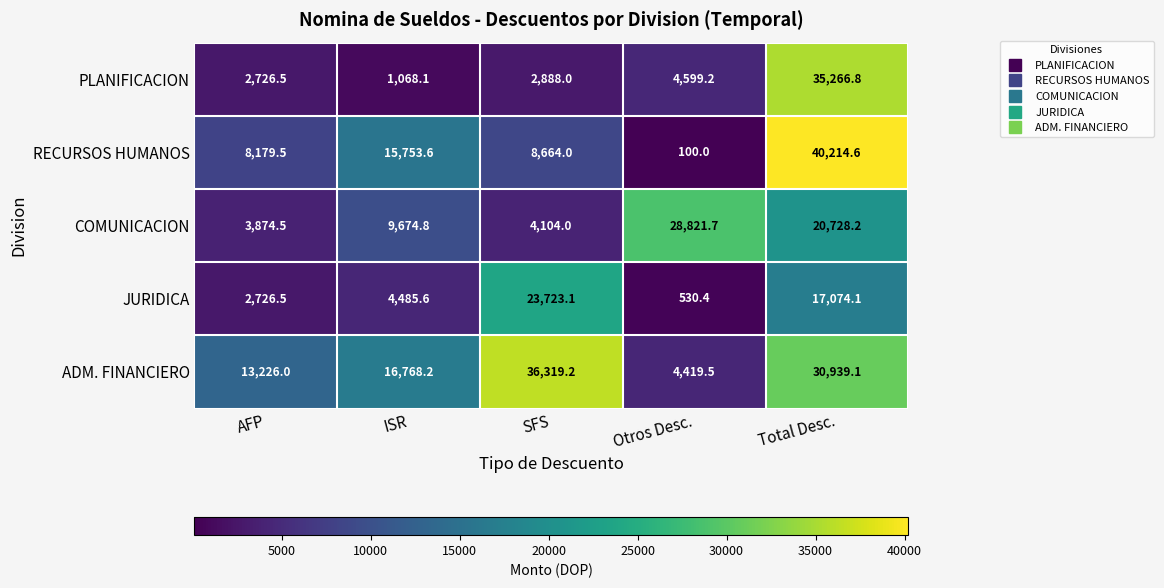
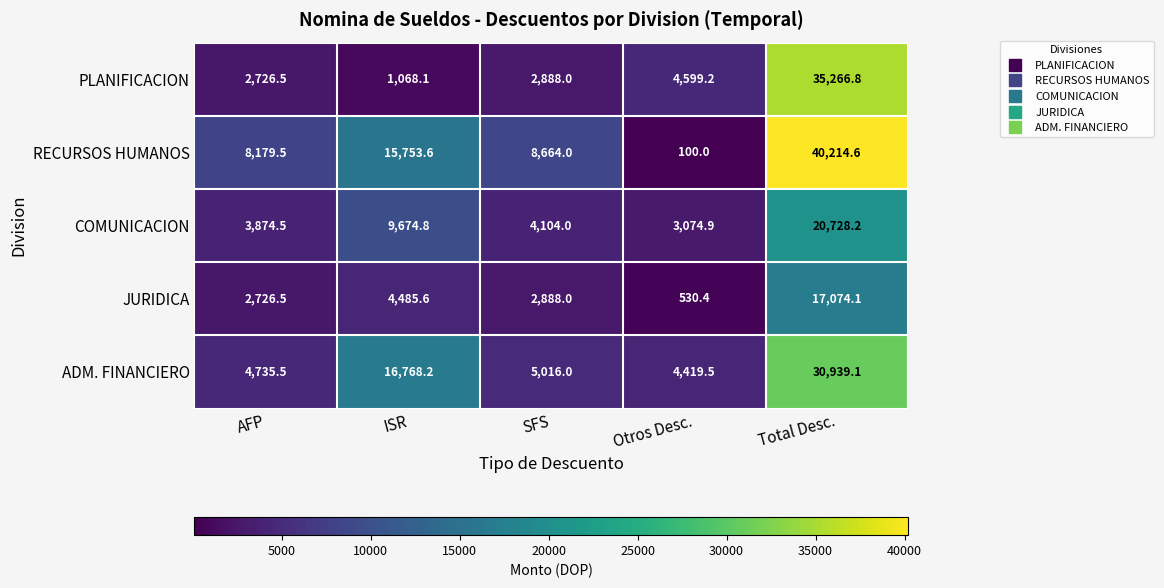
  {
    "PLANIFICACION": {
      "AFP": "2,726.5",
      "ISR": "1,068.1",
      "SFS": "2,888.0",
      "Otros Desc.": "4,599.2",
      "Total Desc.": "35,266.8"
    },
    "RECURSOS HUMANOS": {
      "AFP": "8,179.5",
      "ISR": "15,753.6",
      "SFS": "8,664.0",
      "Otros Desc.": "100.0",
      "Total Desc.": "40,214.6"
    },
    "COMUNICACION": {
      "AFP": "3,874.5",
      "ISR": "9,674.8",
      "SFS": "4,104.0",
-     "Otros Desc.": "28,821.7",
+     "Otros Desc.": "3,074.9",
      "Total Desc.": "20,728.2"
    },
    "JURIDICA": {
      "AFP": "2,726.5",
      "ISR": "4,485.6",
-     "SFS": "23,723.1",
+     "SFS": "2,888.0",
      "Otros Desc.": "530.4",
      "Total Desc.": "17,074.1"
    },
    "ADM. FINANCIERO": {
-     "AFP": "13,226.0",
+     "AFP": "4,735.5",
      "ISR": "16,768.2",
-     "SFS": "36,319.2",
+     "SFS": "5,016.0",
      "Otros Desc.": "4,419.5",
      "Total Desc.": "30,939.1"
    }
  }
